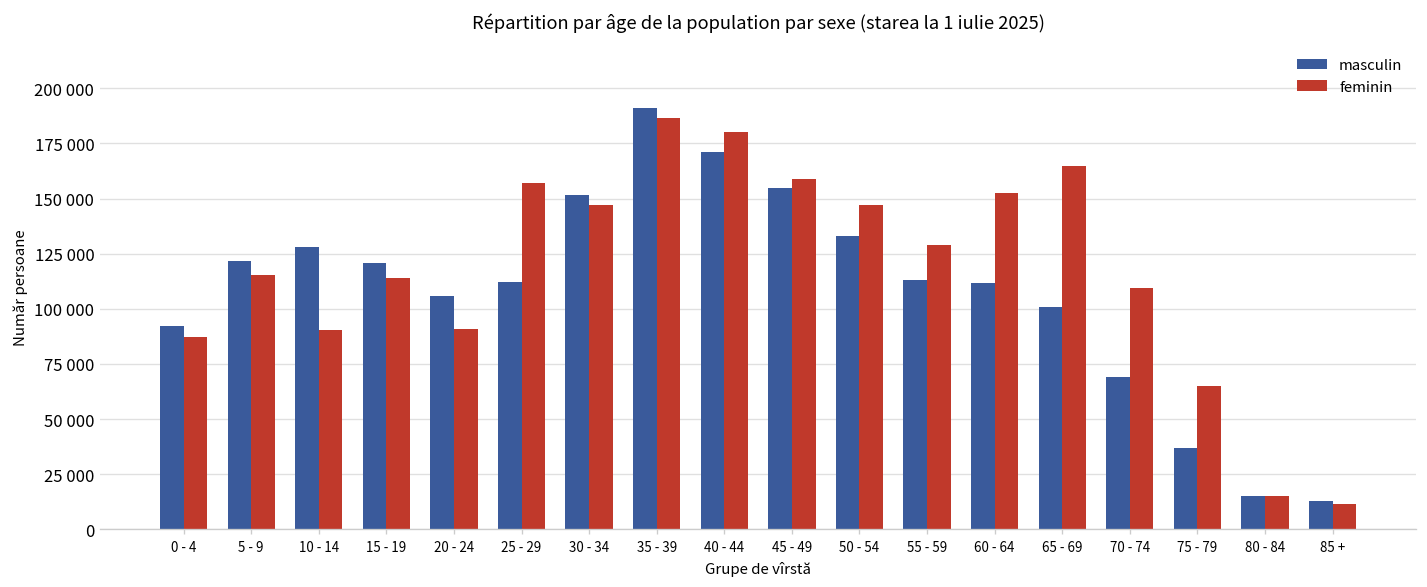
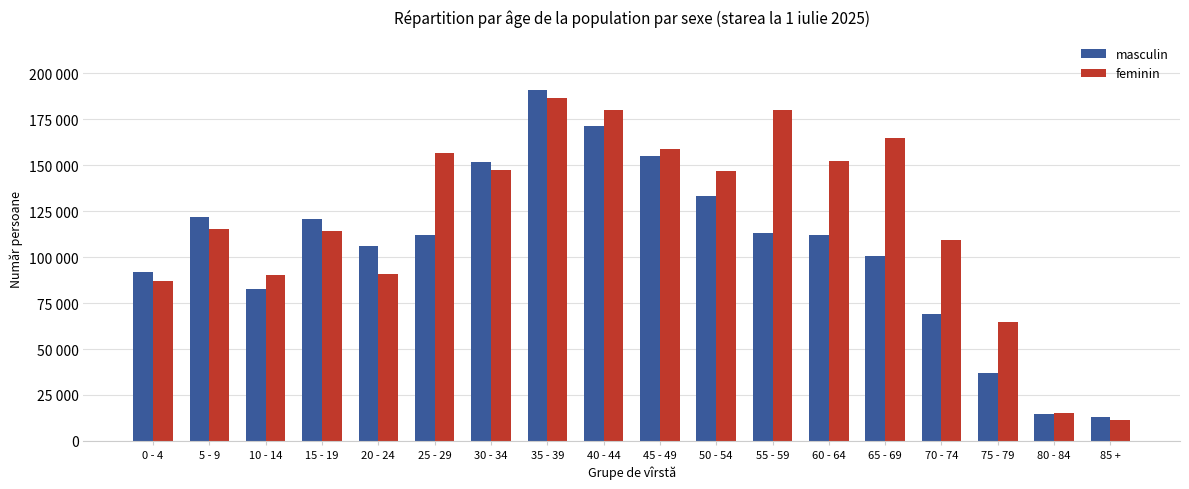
  {
    "masculin": {
      "0 - 4": 92000,
      "5 - 9": 122000,
-     "10 - 14": 128000,
+     "10 - 14": 83000,
      "15 - 19": 121000,
      "20 - 24": 106000,
      "25 - 29": 112000,
      "30 - 34": 152000,
      "35 - 39": 191000,
      "40 - 44": 171000,
      "45 - 49": 155000,
      "50 - 54": 133000,
      "55 - 59": 113000,
      "60 - 64": 112000,
      "65 - 69": 101000,
      "70 - 74": 69000,
      "75 - 79": 37000,
      "80 - 84": 15000,
      "85 +": 13000
    },
    "feminin": {
      "0 - 4": 87000,
      "5 - 9": 115000,
      "10 - 14": 90000,
      "15 - 19": 114000,
      "20 - 24": 91000,
      "25 - 29": 157000,
      "30 - 34": 147000,
      "35 - 39": 186000,
      "40 - 44": 180000,
      "45 - 49": 159000,
      "50 - 54": 147000,
-     "55 - 59": 129000,
+     "55 - 59": 180000,
      "60 - 64": 153000,
      "65 - 69": 165000,
      "70 - 74": 110000,
      "75 - 79": 65000,
      "80 - 84": 15000,
      "85 +": 11000
    }
  }
